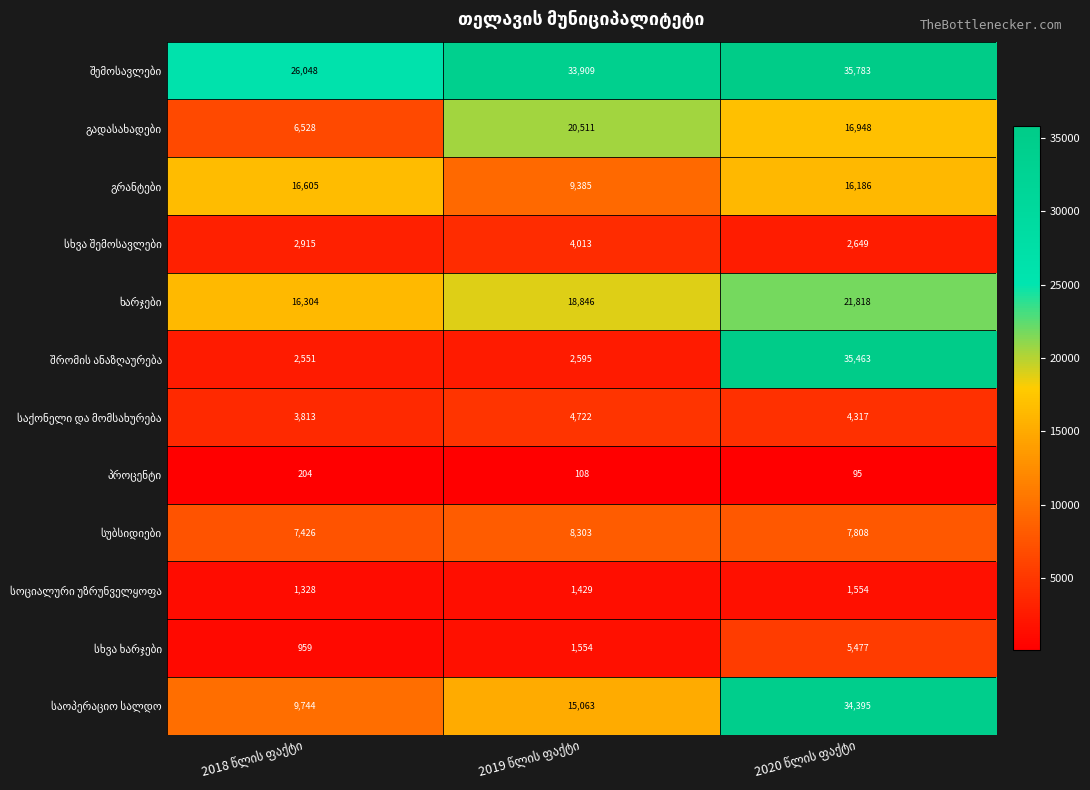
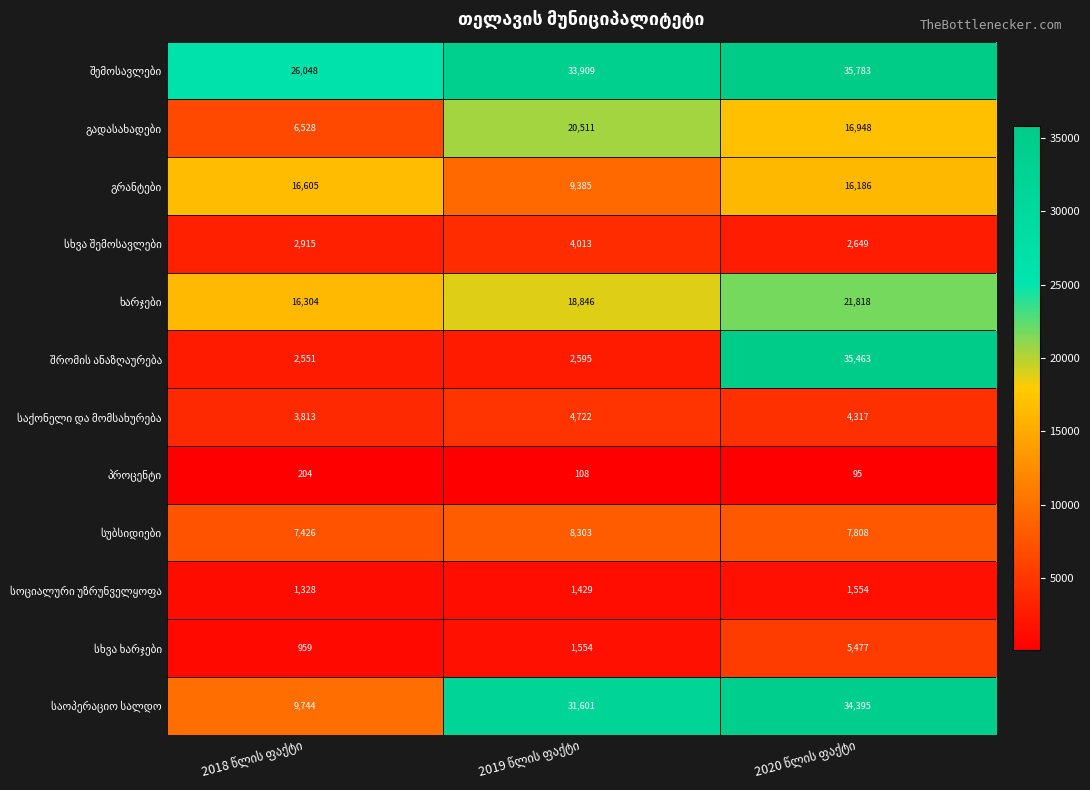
  {
    "შემოსავლები": {
      "2018 წლის ფაქტი": "26,048",
      "2019 წლის ფაქტი": "33,909",
      "2020 წლის ფაქტი": "35,783"
    },
    "გადასახადები": {
      "2018 წლის ფაქტი": "6,528",
      "2019 წლის ფაქტი": "20,511",
      "2020 წლის ფაქტი": "16,948"
    },
    "გრანტები": {
      "2018 წლის ფაქტი": "16,605",
      "2019 წლის ფაქტი": "9,385",
      "2020 წლის ფაქტი": "16,186"
    },
    "სხვა შემოსავლები": {
      "2018 წლის ფაქტი": "2,915",
      "2019 წლის ფაქტი": "4,013",
      "2020 წლის ფაქტი": "2,649"
    },
    "ხარჯები": {
      "2018 წლის ფაქტი": "16,304",
      "2019 წლის ფაქტი": "18,846",
      "2020 წლის ფაქტი": "21,818"
    },
    "შრომის ანაზღაურება": {
      "2018 წლის ფაქტი": "2,551",
      "2019 წლის ფაქტი": "2,595",
      "2020 წლის ფაქტი": "35,463"
    },
    "საქონელი და მომსახურება": {
      "2018 წლის ფაქტი": "3,813",
      "2019 წლის ფაქტი": "4,722",
      "2020 წლის ფაქტი": "4,317"
    },
    "პროცენტი": {
      "2018 წლის ფაქტი": "204",
      "2019 წლის ფაქტი": "108",
      "2020 წლის ფაქტი": "95"
    },
    "სუბსიდიები": {
      "2018 წლის ფაქტი": "7,426",
      "2019 წლის ფაქტი": "8,303",
      "2020 წლის ფაქტი": "7,808"
    },
    "სოციალური უზრუნველყოფა": {
      "2018 წლის ფაქტი": "1,328",
      "2019 წლის ფაქტი": "1,429",
      "2020 წლის ფაქტი": "1,554"
    },
    "სხვა ხარჯები": {
      "2018 წლის ფაქტი": "959",
      "2019 წლის ფაქტი": "1,554",
      "2020 წლის ფაქტი": "5,477"
    },
    "საოპერაციო სალდო": {
      "2018 წლის ფაქტი": "9,744",
-     "2019 წლის ფაქტი": "15,063",
+     "2019 წლის ფაქტი": "31,601",
      "2020 წლის ფაქტი": "34,395"
    }
  }
